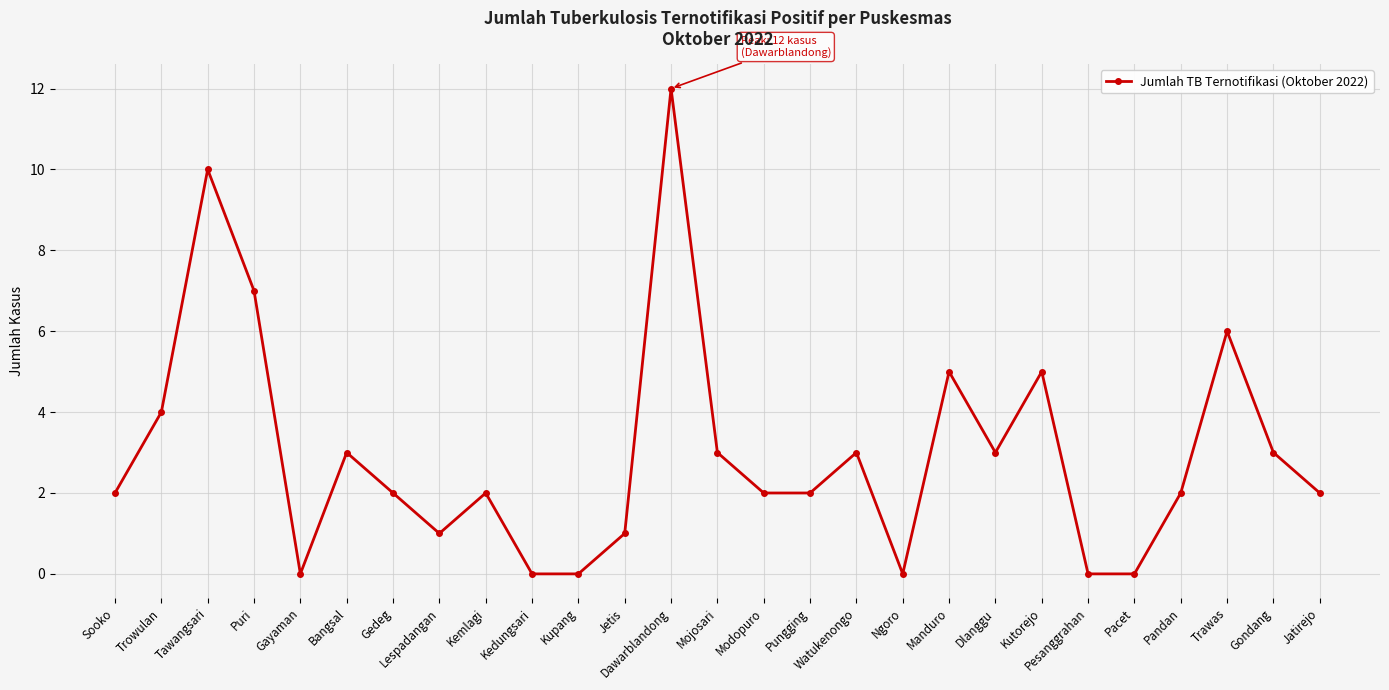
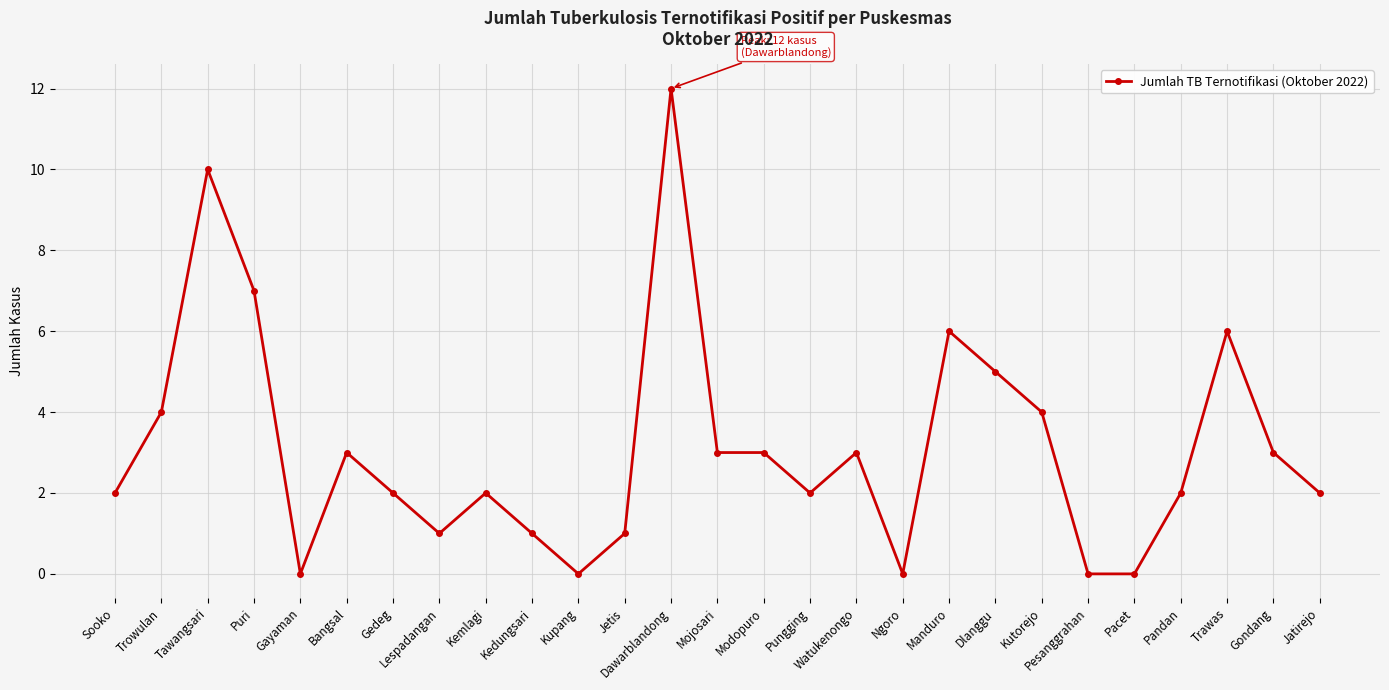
  {
    "Sooko": 2,
    "Trowulan": 4,
    "Tawangsari": 10,
    "Puri": 7,
    "Gayaman": 0,
    "Bangsal": 3,
    "Gedeg": 2,
    "Lespadangan": 1,
    "Kemlagi": 2,
-   "Kedungsari": 0,
+   "Kedungsari": 1,
    "Kupang": 0,
    "Jetis": 1,
    "Mojosari": 3,
-   "Modopuro": 2,
+   "Modopuro": 3,
    "Pungging": 2,
    "Watukenongo": 3,
    "Ngoro": 0,
-   "Manduro": 5,
-   "Dlanggu": 3,
-   "Kutorejo": 5,
+   "Manduro": 6,
+   "Dlanggu": 5,
+   "Kutorejo": 4,
    "Pesanggrahan": 0,
    "Pacet": 0,
    "Pandan": 2,
    "Trawas": 6,
    "Gondang": 3,
    "Jatirejo": 2
  }
